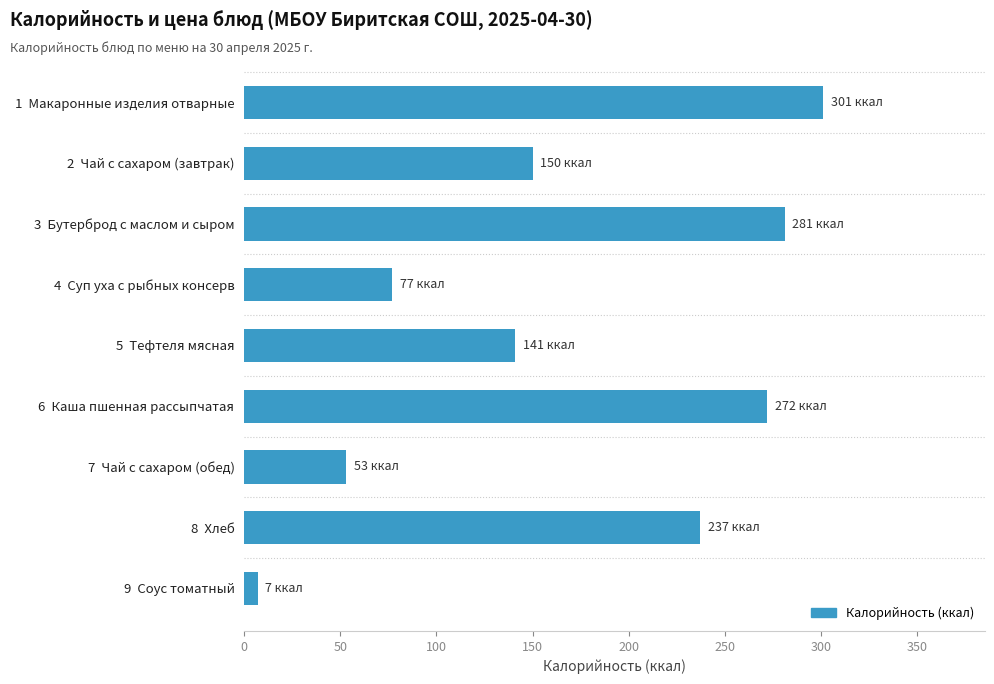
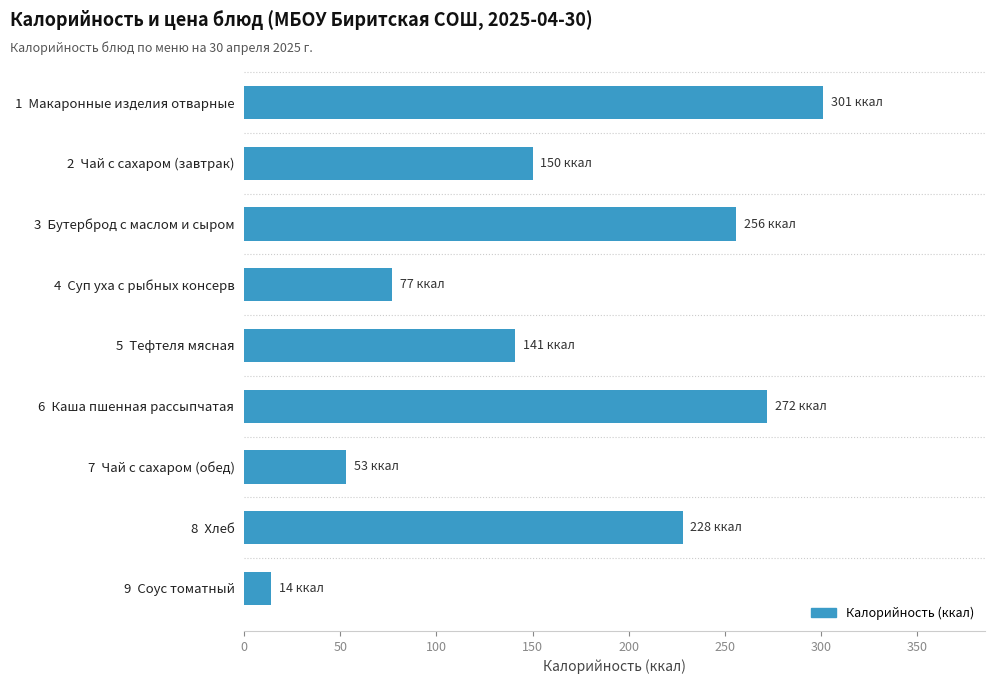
  {
    "1 Макаронные изделия отварные": 301,
    "2 Чай с сахаром (завтрак)": 150,
-   "3 Бутерброд с маслом и сыром": 281,
+   "3 Бутерброд с маслом и сыром": 256,
    "4 Суп уха с рыбных консерв": 77,
    "5 Тефтеля мясная": 141,
    "6 Каша пшенная рассыпчатая": 272,
    "7 Чай с сахаром (обед)": 53,
-   "8 Хлеб": 237,
-   "9 Соус томатный": 7
+   "8 Хлеб": 228,
+   "9 Соус томатный": 14
  }
